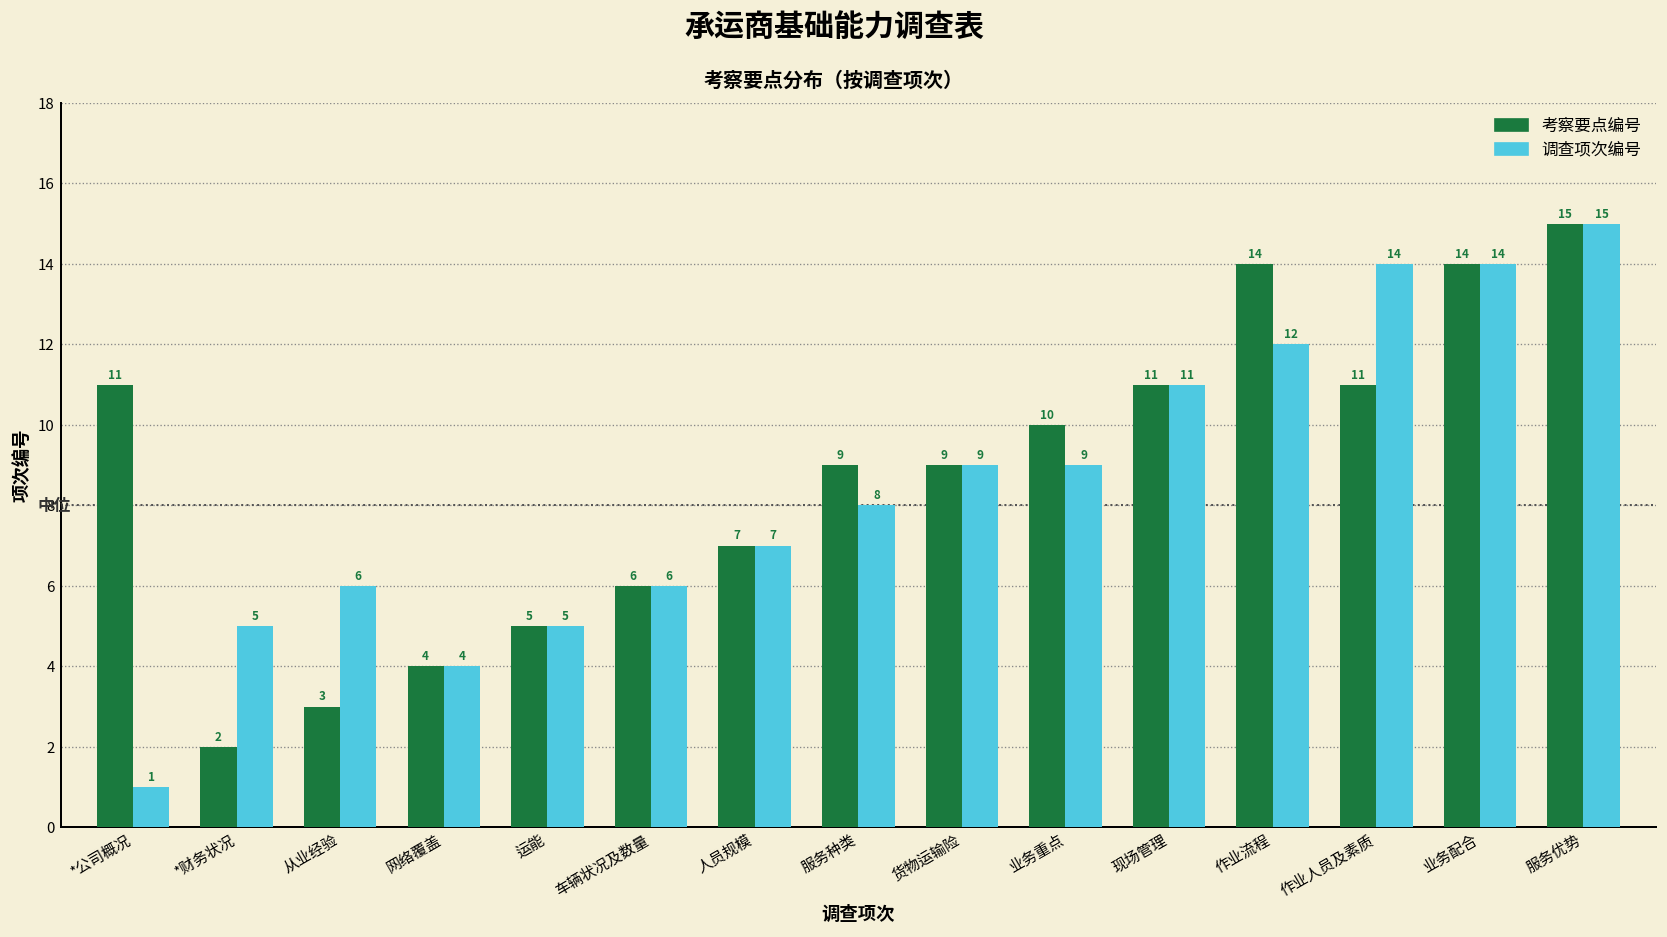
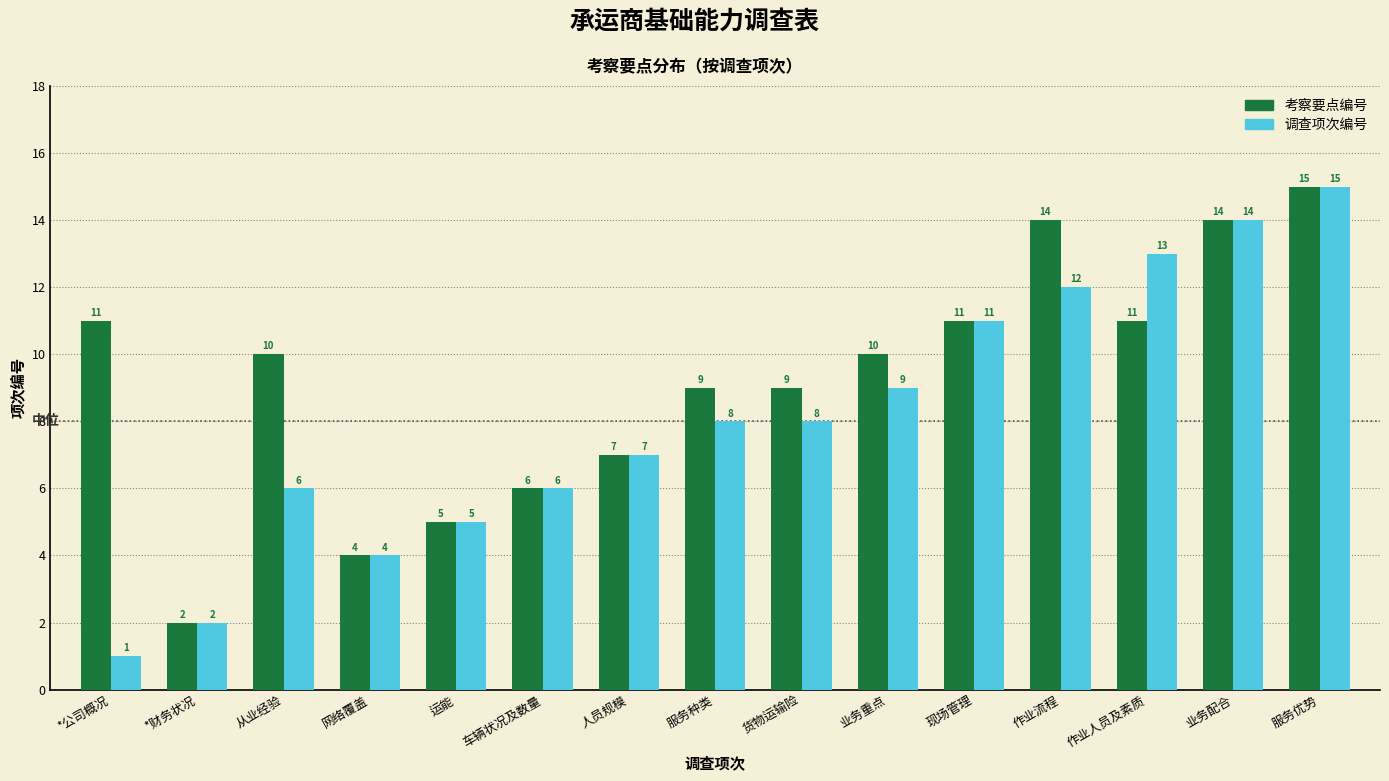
  {
    "考察要点编号": {
      "*公司概况": 11,
      "*财务状况": 2,
-     "从业经验": 3,
+     "从业经验": 10,
      "网络覆盖": 4,
      "运能": 5,
      "车辆状况及数量": 6,
      "人员规模": 7,
      "服务种类": 9,
      "货物运输险": 9,
      "业务重点": 10,
      "现场管理": 11,
      "作业流程": 14,
      "作业人员及素质": 11,
      "业务配合": 14,
      "服务优势": 15
    },
    "调查项次编号": {
      "*公司概况": 1,
-     "*财务状况": 5,
+     "*财务状况": 2,
      "从业经验": 6,
      "网络覆盖": 4,
      "运能": 5,
      "车辆状况及数量": 6,
      "人员规模": 7,
      "服务种类": 8,
-     "货物运输险": 9,
+     "货物运输险": 8,
      "业务重点": 9,
      "现场管理": 11,
      "作业流程": 12,
-     "作业人员及素质": 14,
+     "作业人员及素质": 13,
      "业务配合": 14,
      "服务优势": 15
    }
  }
